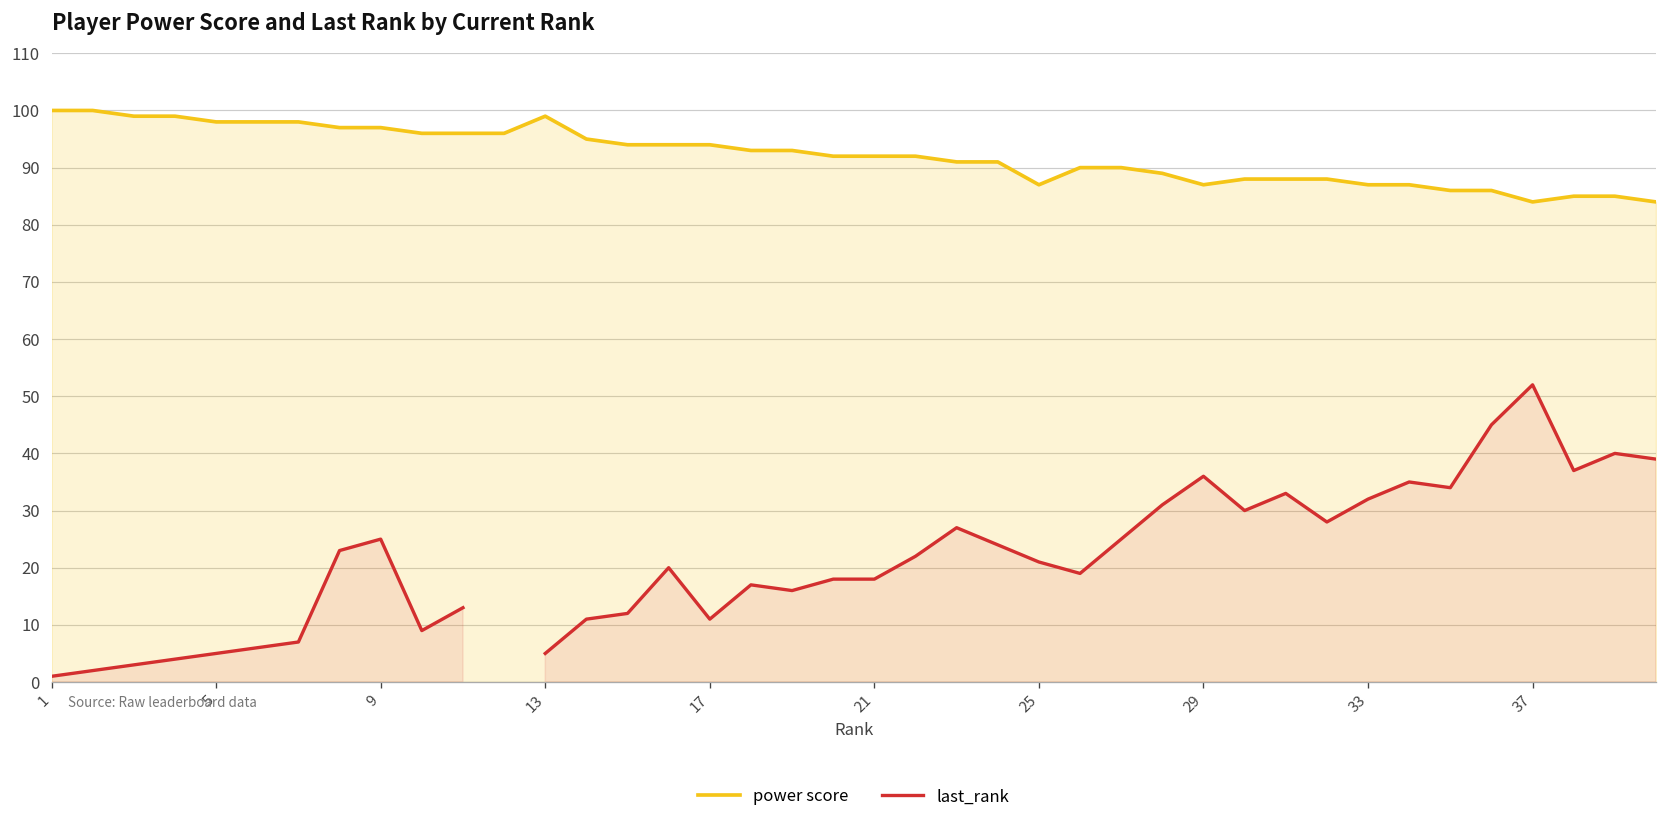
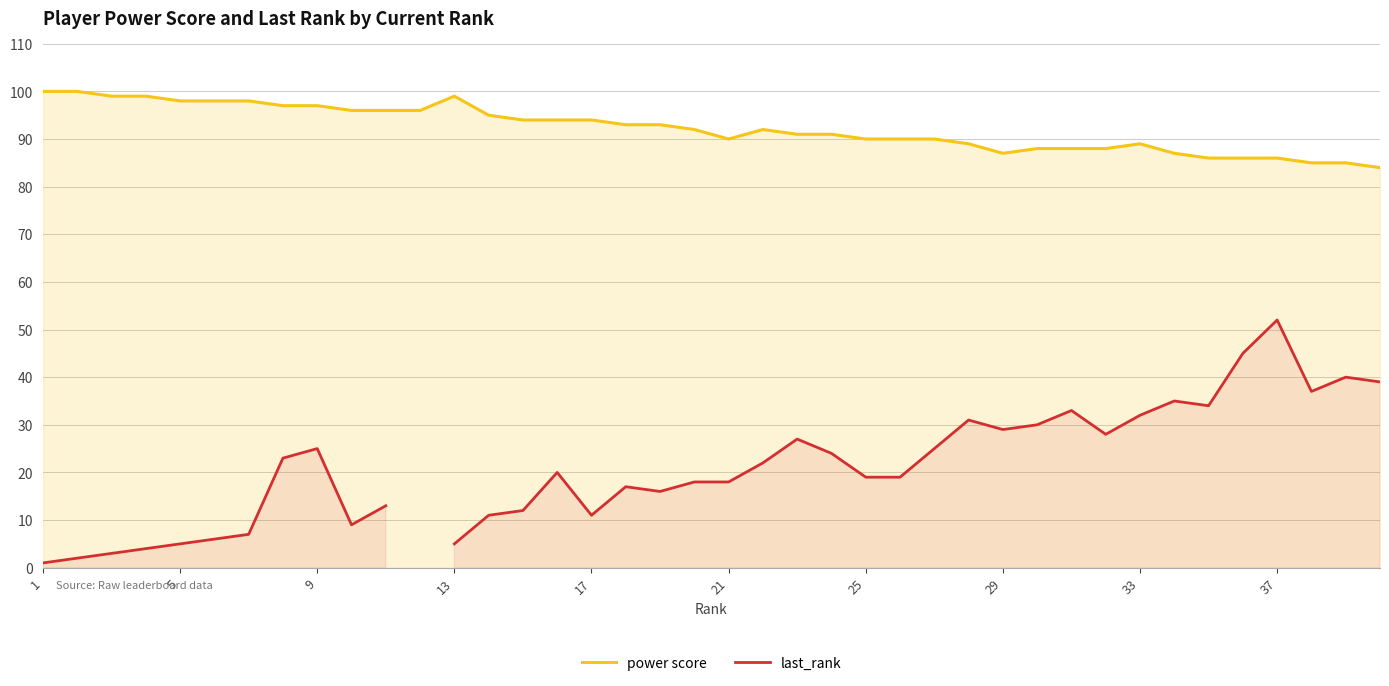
  {
    "power score": {
      "1": 100,
      "5": 98,
      "9": 97,
      "13": 99,
      "17": 94,
-     "21": 92,
-     "25": 87,
+     "21": 90,
+     "25": 90,
      "29": 87,
-     "33": 87,
-     "37": 84
+     "33": 89,
+     "37": 86
    },
    "last_rank": {
      "1": 1,
      "5": 5,
      "9": 25,
      "13": 5,
      "17": 11,
      "21": 18,
-     "25": 21,
-     "29": 36,
+     "25": 19,
+     "29": 29,
      "33": 32,
      "37": 52
    }
  }
